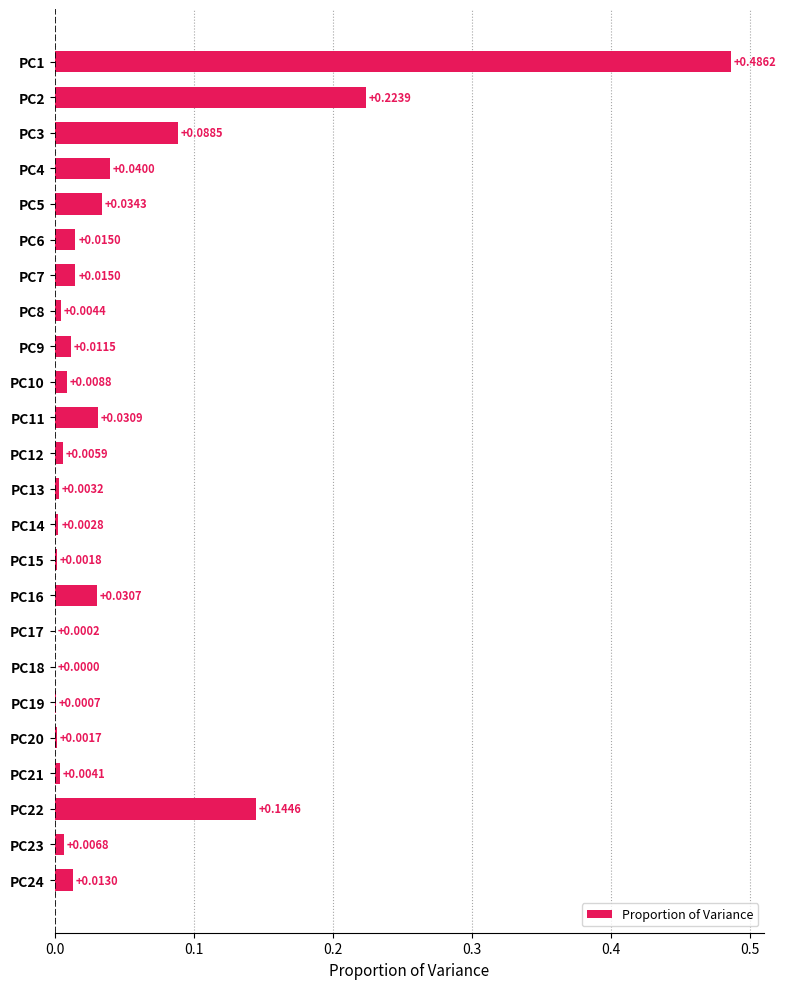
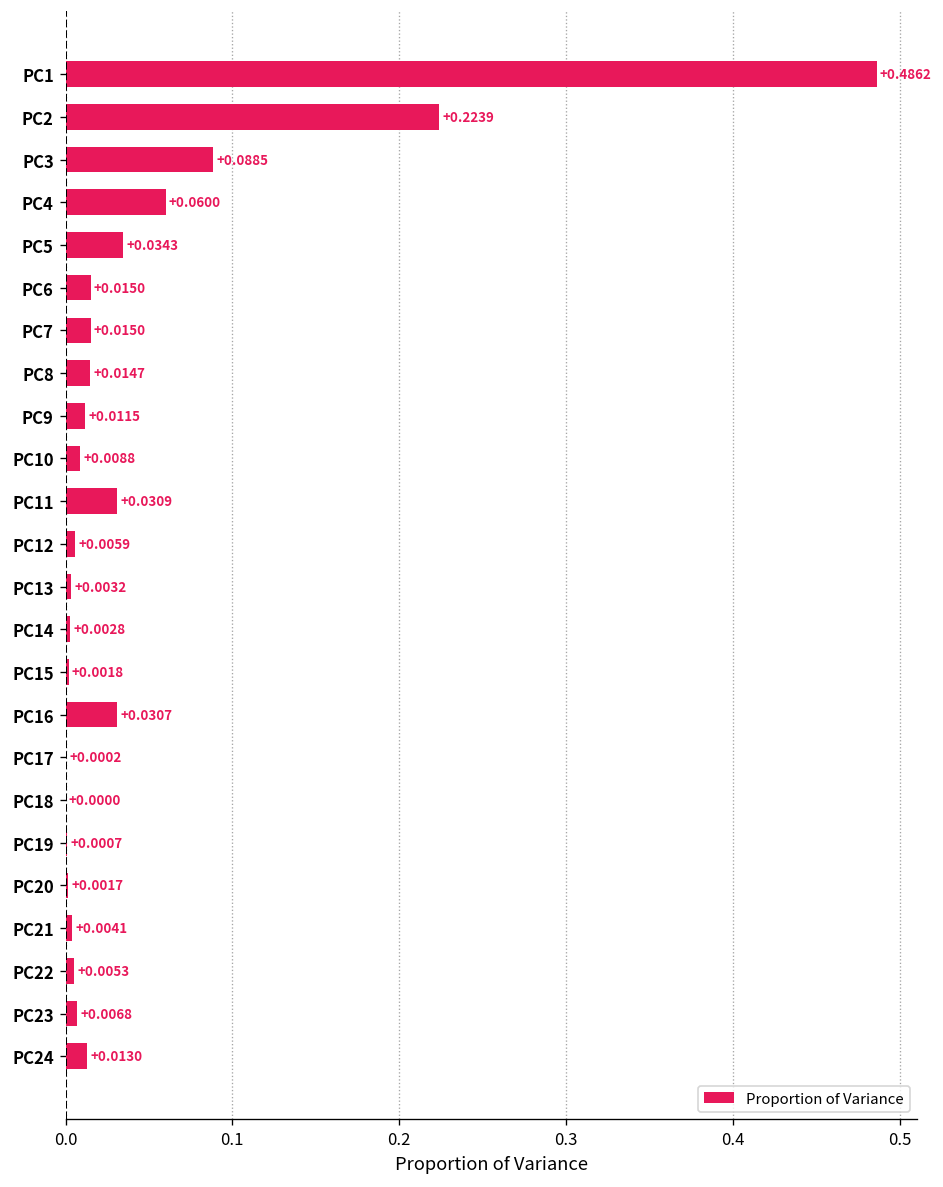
  {
    "PC1": "+0.4862",
    "PC2": "+0.2239",
    "PC3": "+0.0885",
-   "PC4": "+0.0400",
+   "PC4": "+0.0600",
    "PC5": "+0.0343",
    "PC6": "+0.0150",
    "PC7": "+0.0150",
-   "PC8": "+0.0044",
+   "PC8": "+0.0147",
    "PC9": "+0.0115",
    "PC10": "+0.0088",
    "PC11": "+0.0309",
    "PC12": "+0.0059",
    "PC13": "+0.0032",
    "PC14": "+0.0028",
    "PC15": "+0.0018",
    "PC16": "+0.0307",
    "PC17": "+0.0002",
    "PC18": "+0.0000",
    "PC19": "+0.0007",
    "PC20": "+0.0017",
    "PC21": "+0.0041",
-   "PC22": "+0.1446",
+   "PC22": "+0.0053",
    "PC23": "+0.0068",
    "PC24": "+0.0130"
  }
